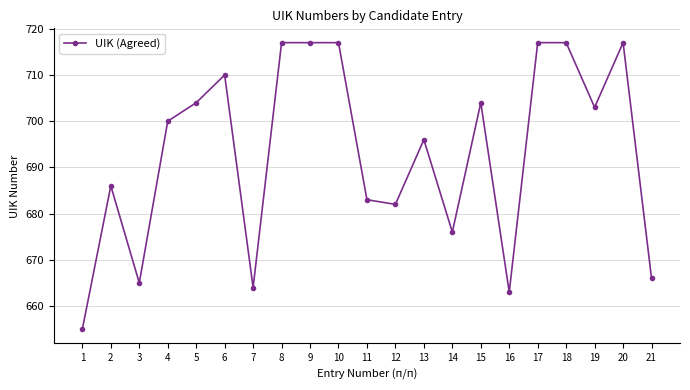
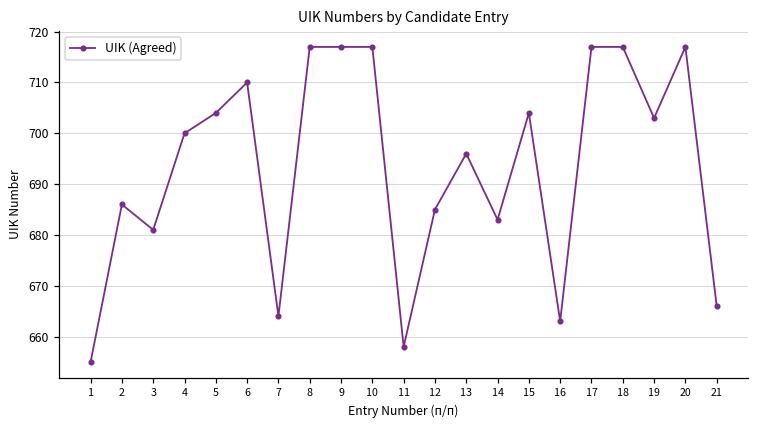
  {
    "1": 655,
    "2": 686,
-   "3": 665,
+   "3": 681,
    "4": 700,
    "5": 704,
    "6": 710,
    "7": 664,
    "8": 717,
    "9": 717,
    "10": 717,
-   "11": 683,
-   "12": 682,
+   "11": 658,
+   "12": 685,
    "13": 696,
-   "14": 676,
+   "14": 683,
    "15": 704,
    "16": 663,
    "17": 717,
    "18": 717,
    "19": 703,
    "20": 717,
    "21": 666
  }
